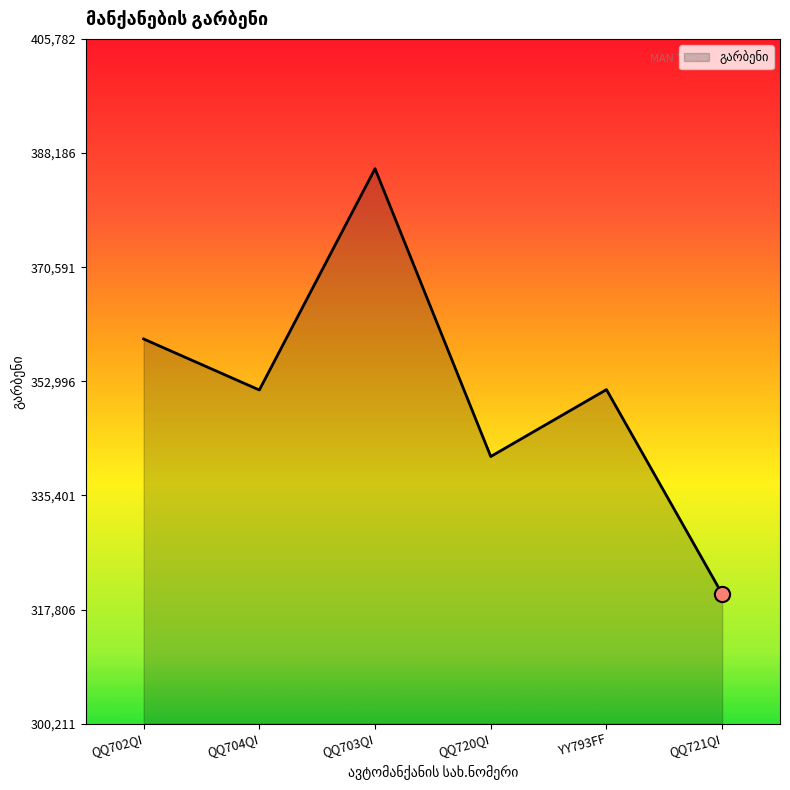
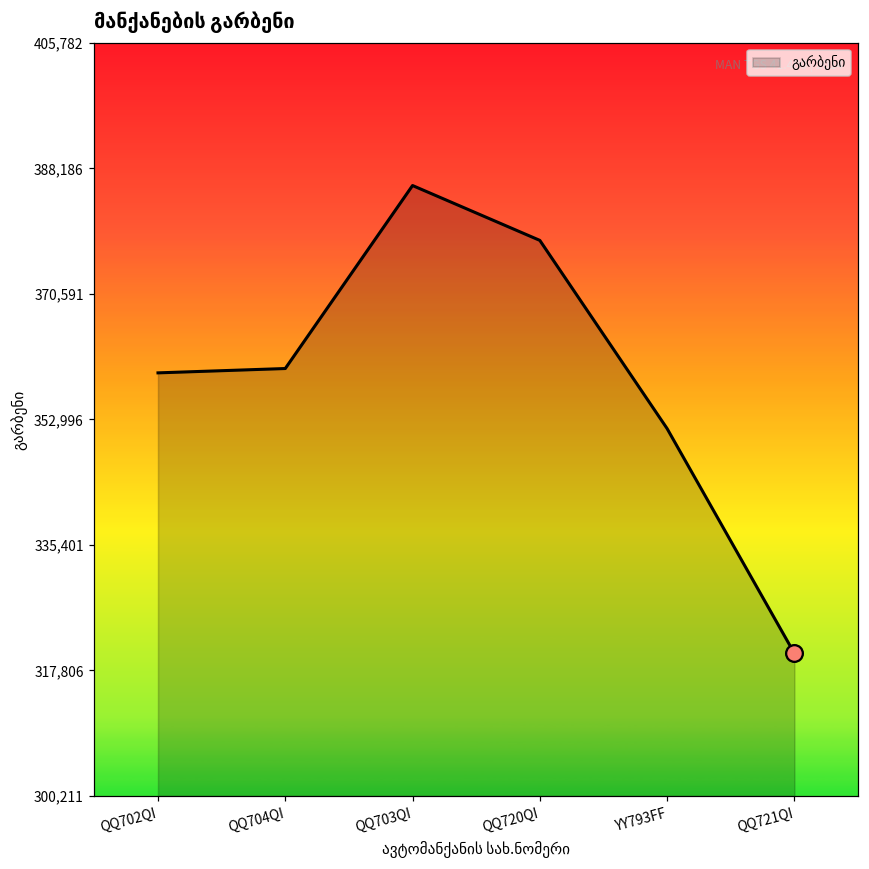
  {
    "გარბენი": {
      "QQ702QI": "360,000",
-     "QQ704QI": "352,000",
+     "QQ704QI": "360,000",
      "QQ703QI": "386,000",
-     "QQ720QI": "341,000",
+     "QQ720QI": "378,000",
      "YY793FF": "352,000"
    }
  }
